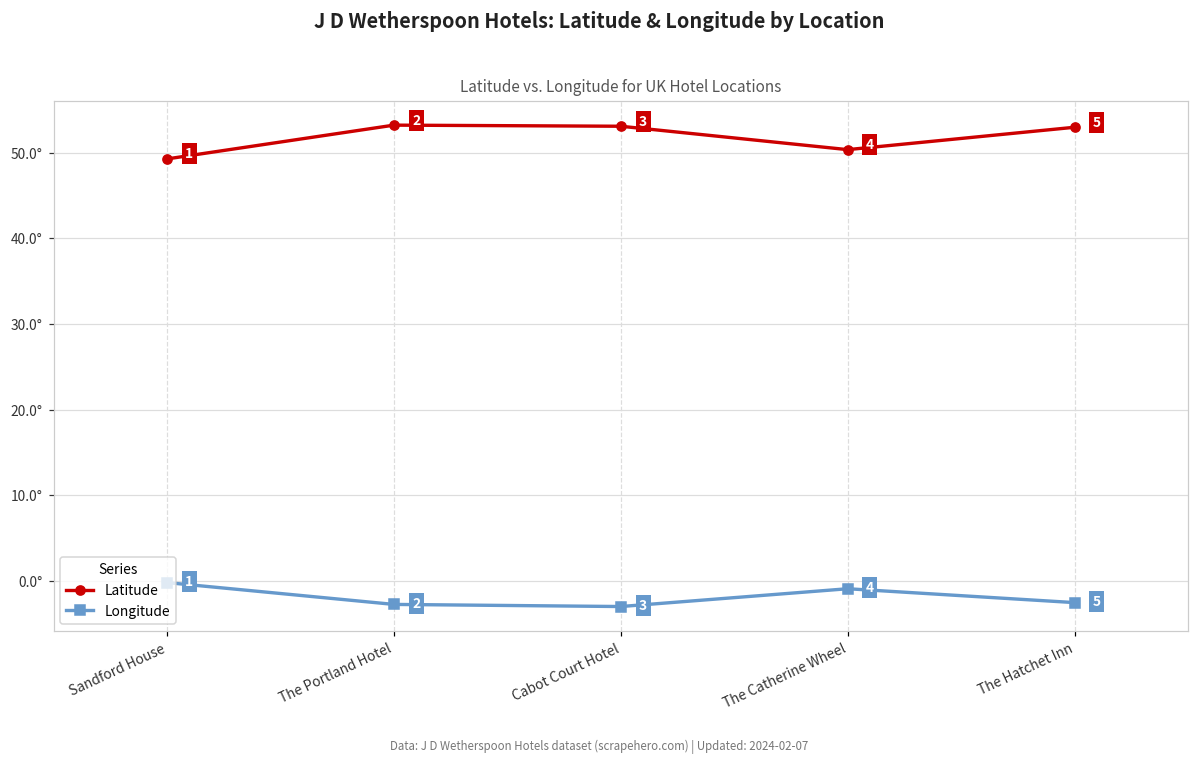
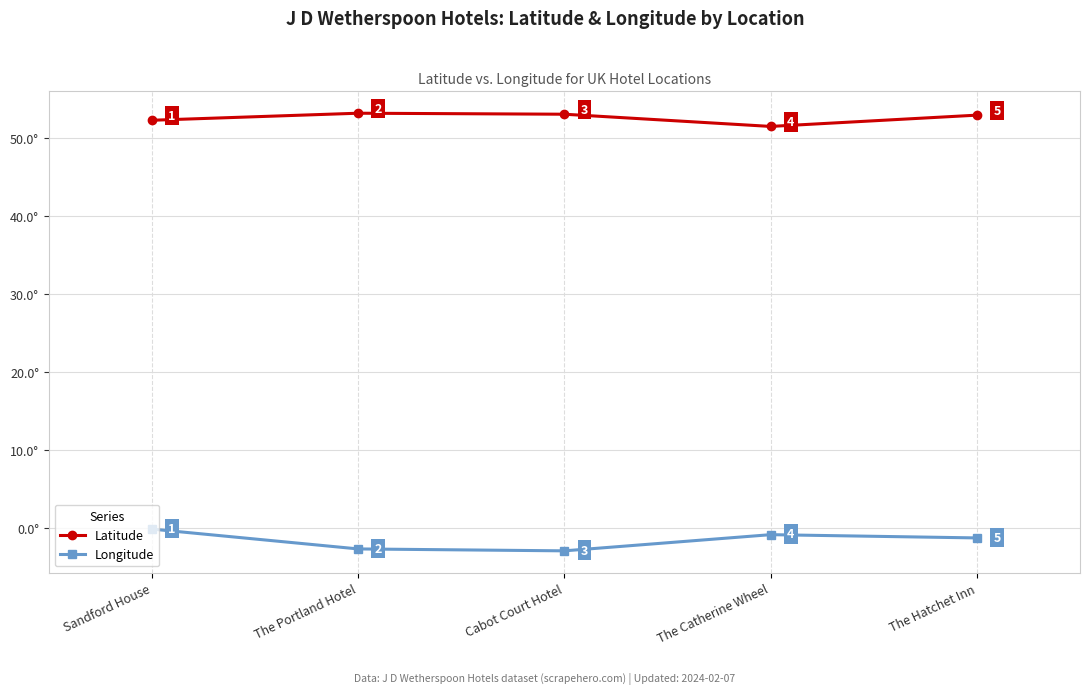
  {
    "Latitude": {
-     "Sandford House": "49°",
-     "The Catherine Wheel": "50°"
+     "Sandford House": "52°",
+     "The Catherine Wheel": "52°"
    },
    "Longitude": {
-     "The Hatchet Inn": "-3°"
+     "The Hatchet Inn": "-1°"
    }
  }
